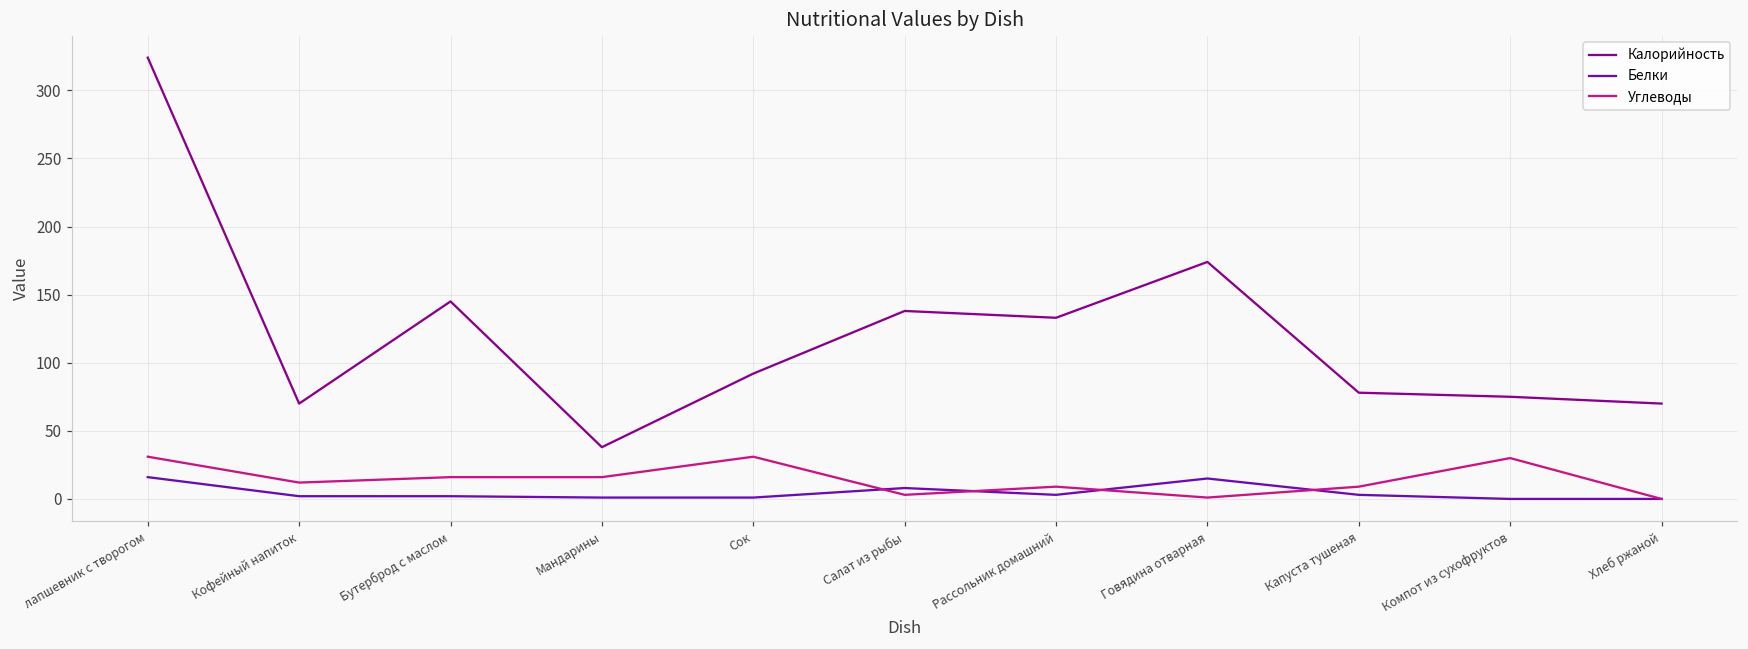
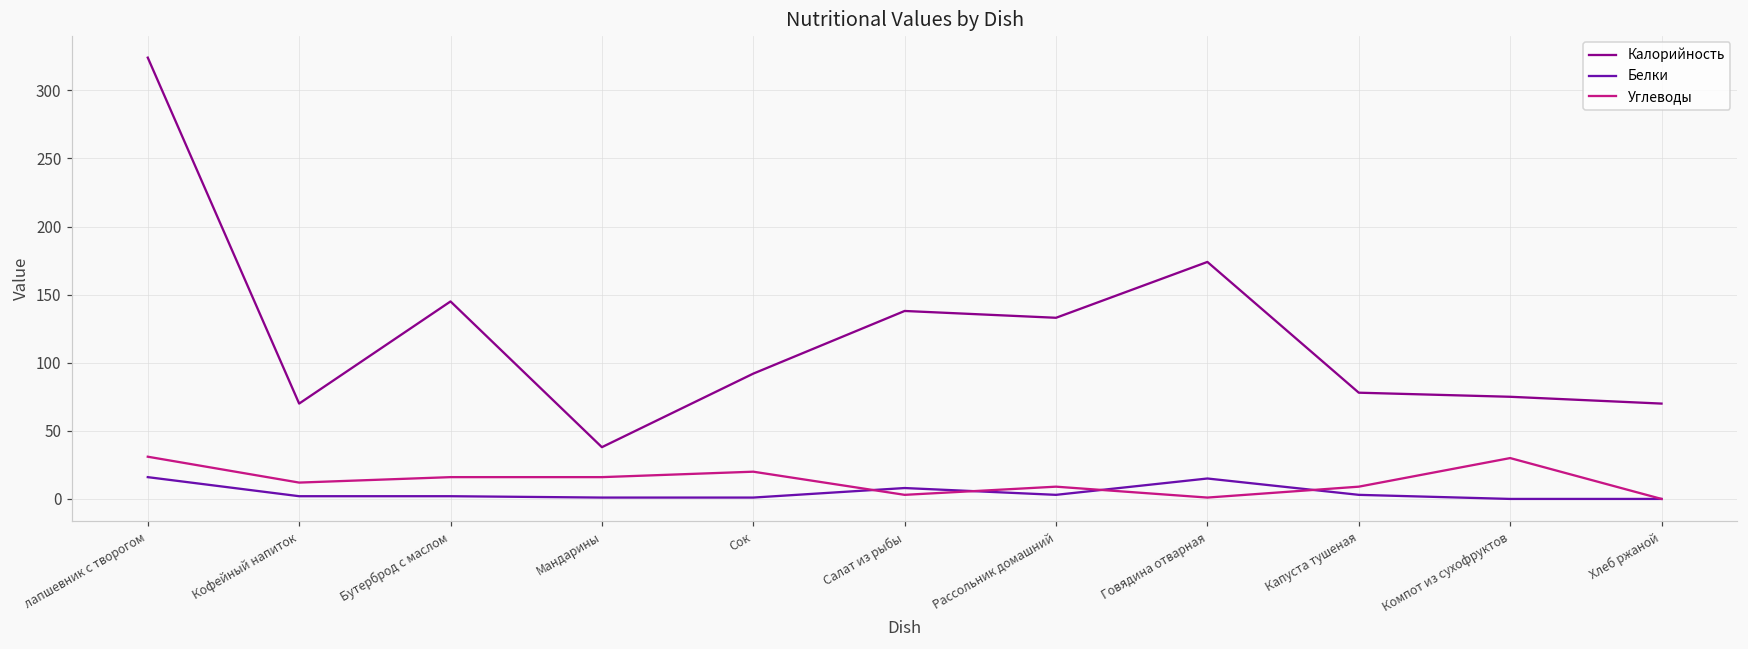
  {
    "Углеводы": {
      "лапшевник с творогом": 31,
      "Кофейный напиток": 12,
      "Бутерброд с маслом": 16,
      "Мандарины": 16,
-     "Сок": 31,
+     "Сок": 20,
      "Салат из рыбы": 3,
      "Рассольник домашний": 9,
      "Говядина отварная": 1,
      "Капуста тушеная": 9,
      "Компот из сухофруктов": 30
    }
  }
